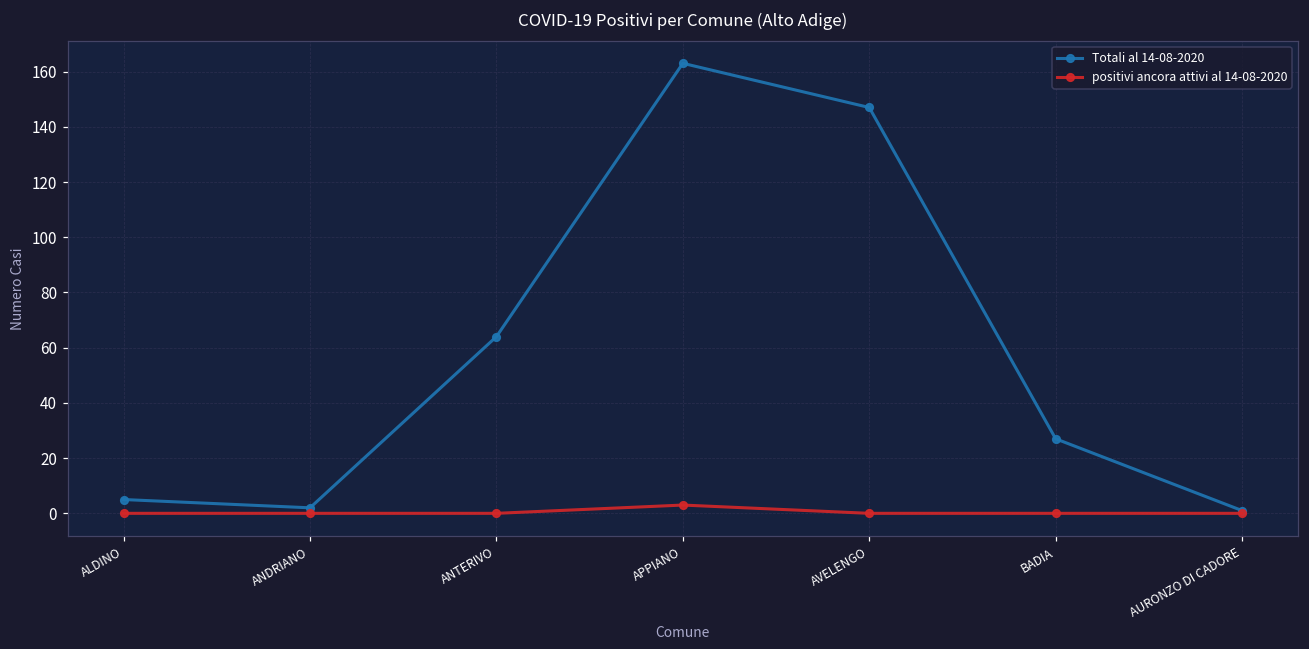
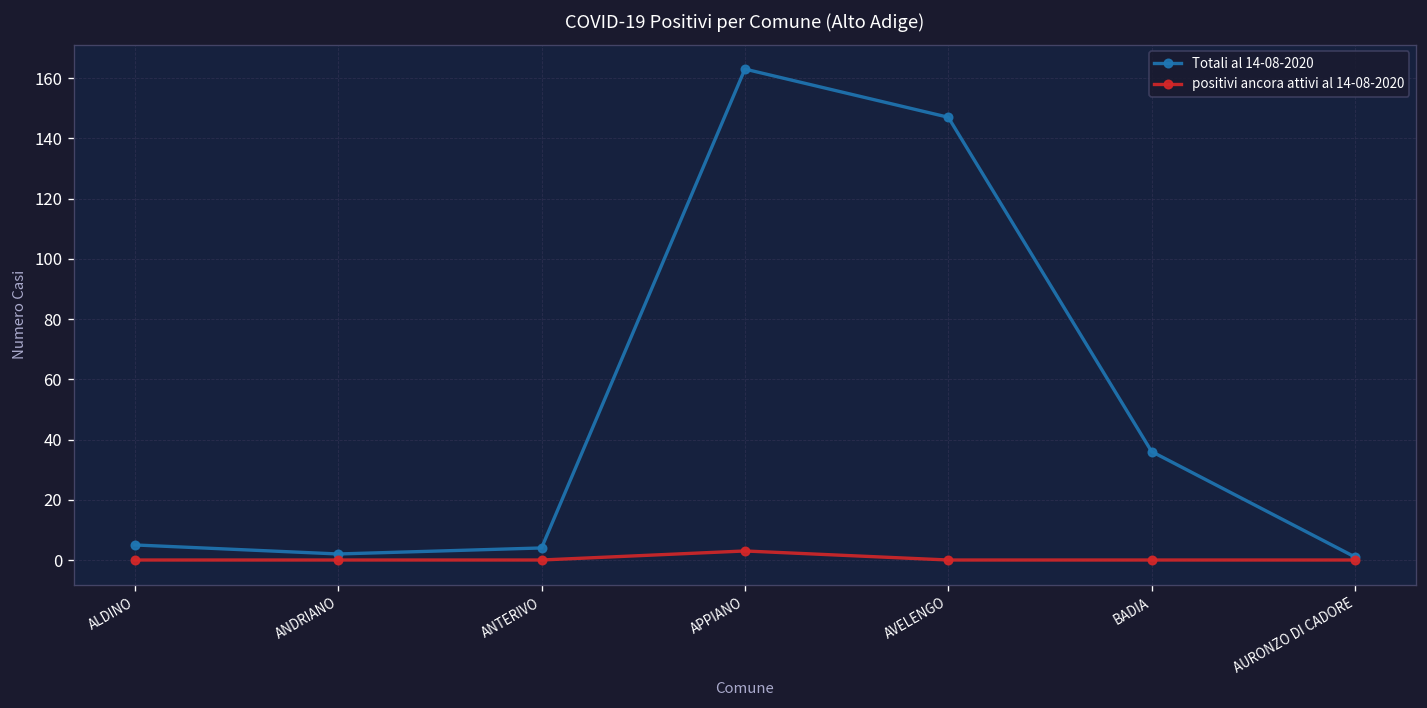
  {
    "Totali al 14-08-2020": {
      "ALDINO": 5,
      "ANDRIANO": 2,
-     "ANTERIVO": 64,
+     "ANTERIVO": 4,
      "APPIANO": 163,
      "AVELENGO": 147,
-     "BADIA": 27
+     "BADIA": 36
    },
    "positivi ancora attivi al 14-08-2020": {
      "ALDINO": 0,
      "ANDRIANO": 0,
      "ANTERIVO": 0,
      "APPIANO": 3,
      "AVELENGO": 0,
      "BADIA": 0
    }
  }
